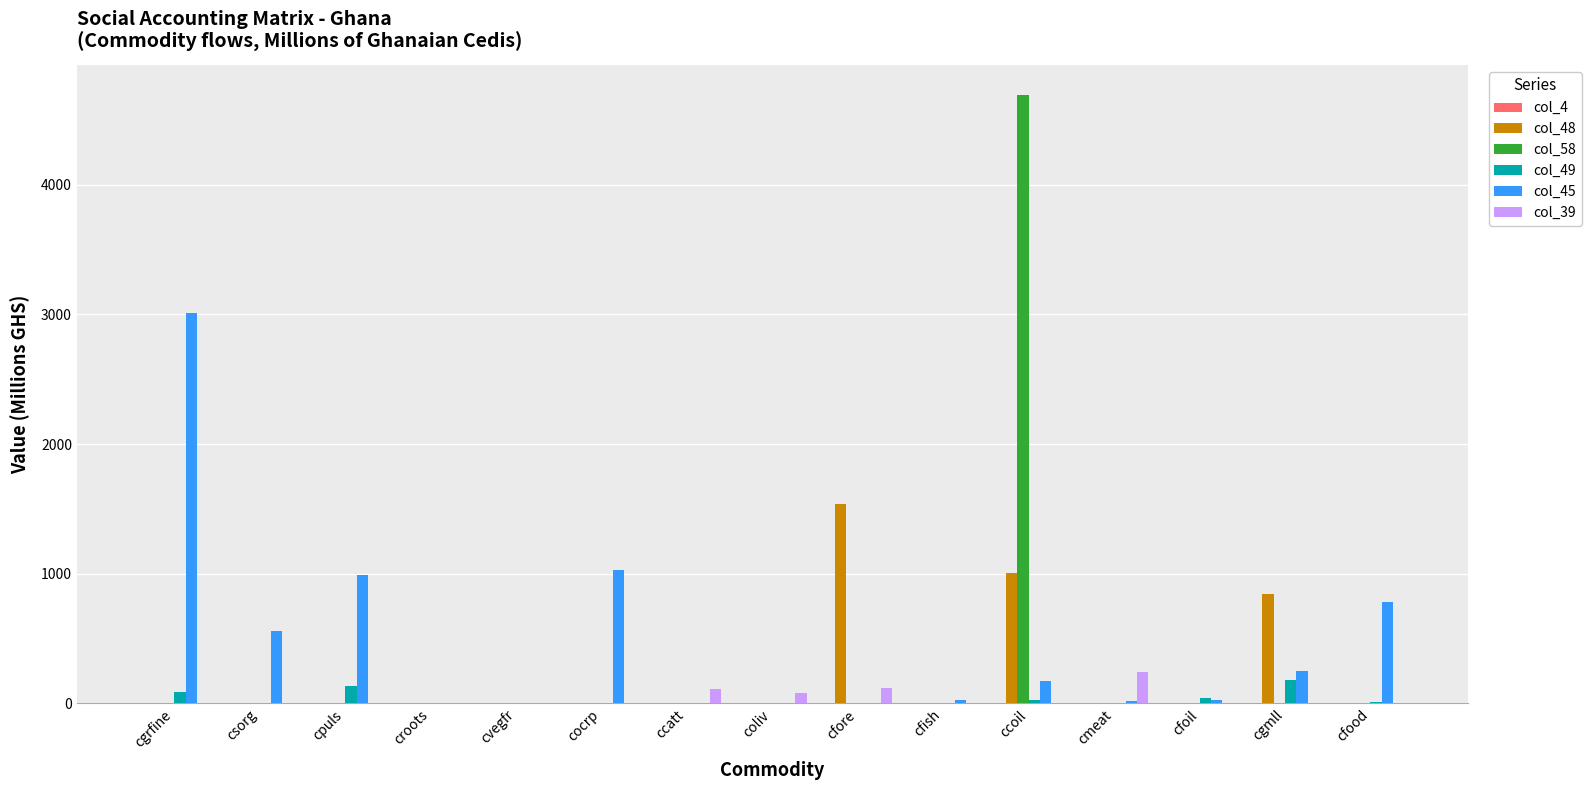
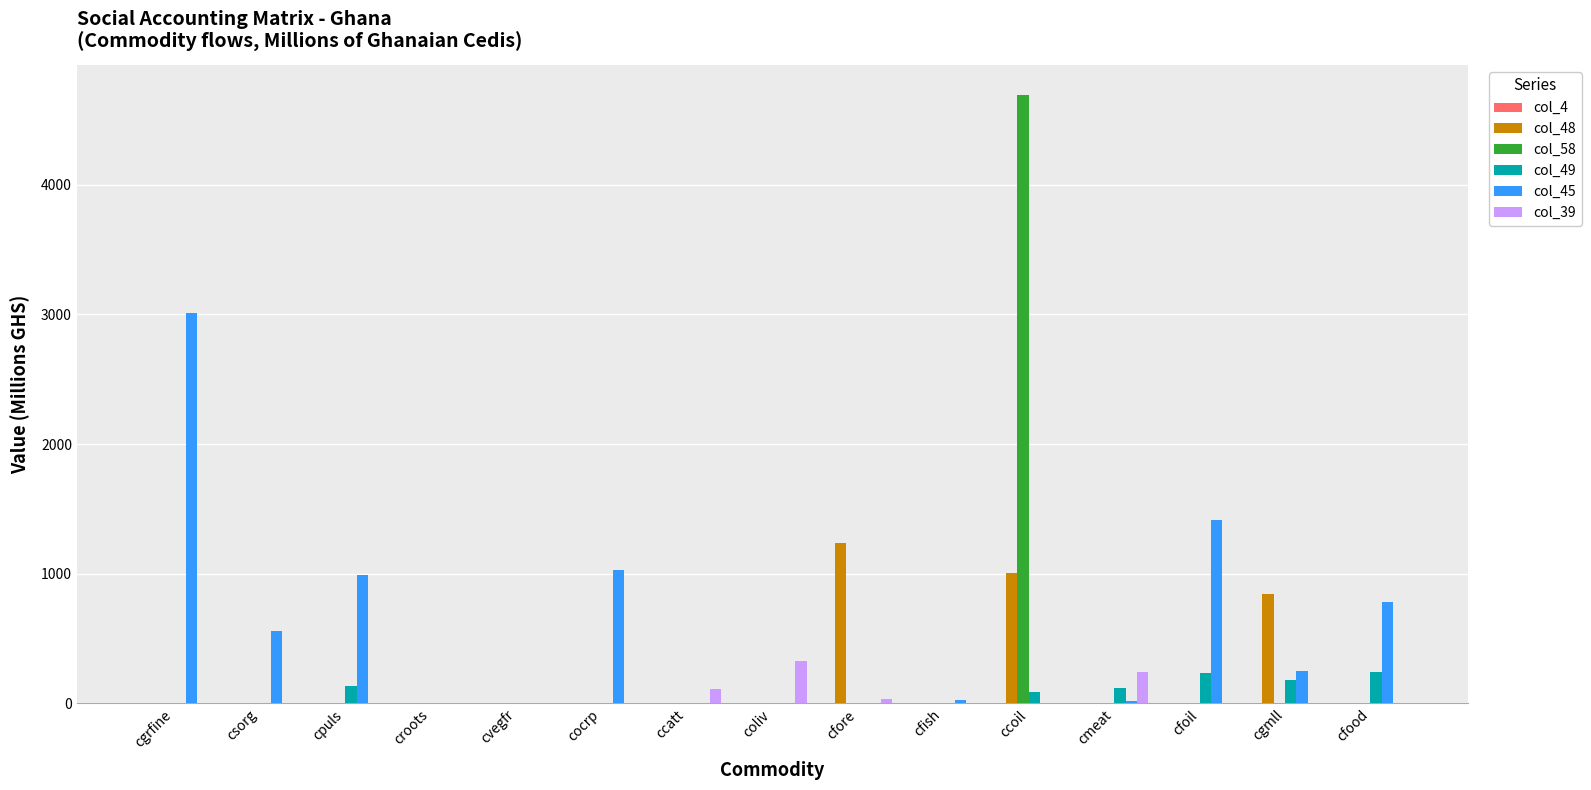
  {
    "col_4": {
      "cgrfine": 0,
      "csorg": 0,
      "cpuls": 0,
      "croots": 0,
      "cvegfr": 0,
      "cocrp": 0,
      "ccatt": 0,
      "coliv": 0,
      "cfore": 0,
      "cfish": 0,
      "ccoil": 0,
      "cmeat": 0,
      "cfoil": 0,
      "cgmll": 0,
      "cfood": 0
    },
    "col_48": {
      "cgrfine": 0,
      "csorg": 0,
      "cpuls": 0,
      "croots": 0,
      "cvegfr": 0,
      "cocrp": 0,
      "ccatt": 0,
      "coliv": 0,
-     "cfore": 1540,
+     "cfore": 1240,
      "cfish": 0,
      "ccoil": 1010,
      "cmeat": 0,
      "cfoil": 0,
      "cgmll": 850,
      "cfood": 0
    },
    "col_58": {
      "cgrfine": 0,
      "csorg": 0,
      "cpuls": 0,
      "croots": 0,
      "cvegfr": 0,
      "cocrp": 0,
      "ccatt": 0,
      "coliv": 0,
      "cfore": 0,
      "cfish": 0,
      "ccoil": 4690,
      "cmeat": 0,
      "cfoil": 0,
      "cgmll": 0,
      "cfood": 0
    },
    "col_49": {
-     "cgrfine": 90,
+     "cgrfine": 0,
      "csorg": 0,
      "cpuls": 140,
      "croots": 0,
      "cvegfr": 0,
      "cocrp": 0,
      "ccatt": 0,
      "coliv": 0,
      "cfish": 0,
-     "ccoil": 20,
-     "cmeat": 0,
-     "cfoil": 40,
+     "ccoil": 90,
+     "cmeat": 120,
+     "cfoil": 240,
      "cgmll": 180,
-     "cfood": 10
+     "cfood": 240
    },
    "col_45": {
      "cgrfine": 3010,
      "csorg": 550,
      "cpuls": 990,
      "croots": 0,
      "cvegfr": 0,
      "cocrp": 1030,
      "ccatt": 0,
      "coliv": 0,
      "cfore": 0,
      "cfish": 30,
-     "ccoil": 180,
-     "cfoil": 30,
+     "ccoil": 0,
+     "cfoil": 1410,
      "cgmll": 250,
      "cfood": 780
    },
    "col_39": {
      "cgrfine": 0,
      "csorg": 0,
      "cpuls": 0,
      "croots": 0,
      "cvegfr": 0,
      "cocrp": 0,
      "ccatt": 110,
-     "coliv": 80,
-     "cfore": 120,
+     "coliv": 330,
+     "cfore": 30,
      "cfish": 0,
      "ccoil": 0,
      "cmeat": 240,
      "cfoil": 0,
      "cgmll": 0,
      "cfood": 0
    }
  }
